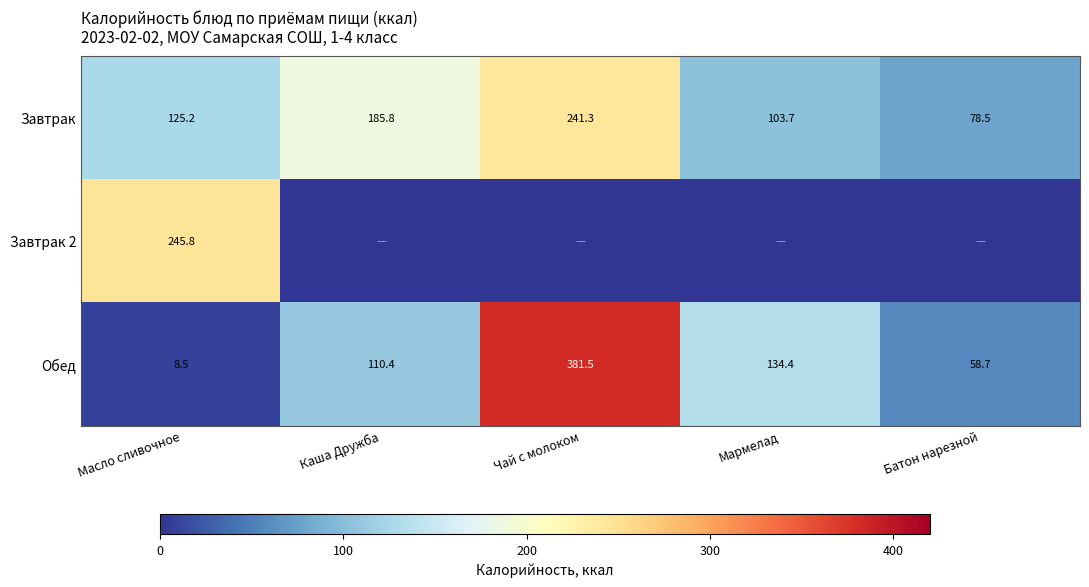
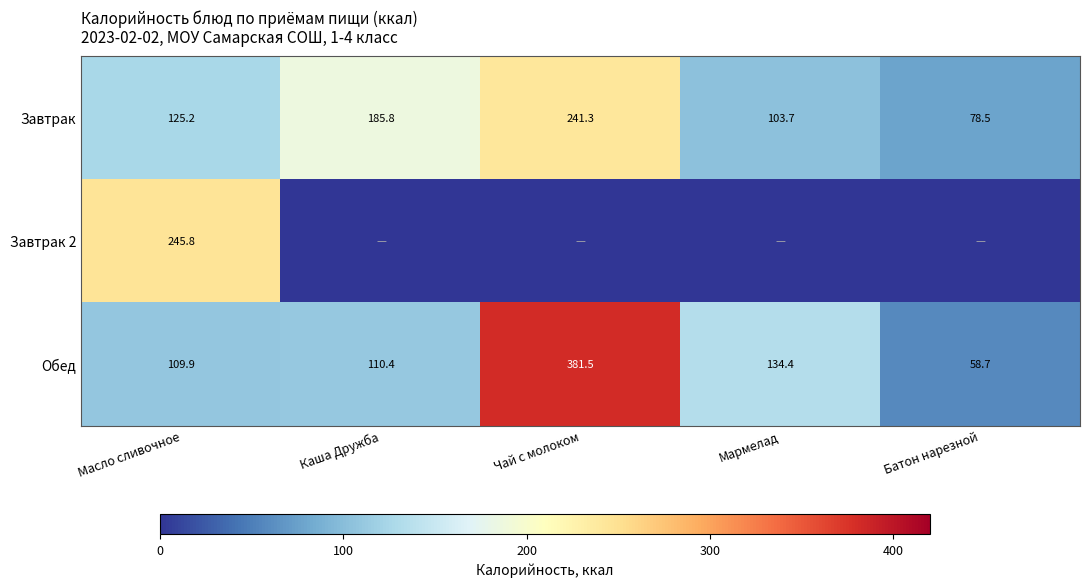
  {
    "Завтрак": {
      "Масло сливочное": 125.2,
      "Каша Дружба": 185.8,
      "Чай с молоком": 241.3,
      "Мармелад": 103.7,
      "Батон нарезной": 78.5
    },
    "Завтрак 2": {
      "Масло сливочное": 245.8
    },
    "Обед": {
-     "Масло сливочное": 8.5,
+     "Масло сливочное": 109.9,
      "Каша Дружба": 110.4,
      "Чай с молоком": 381.5,
      "Мармелад": 134.4,
      "Батон нарезной": 58.7
    }
  }
